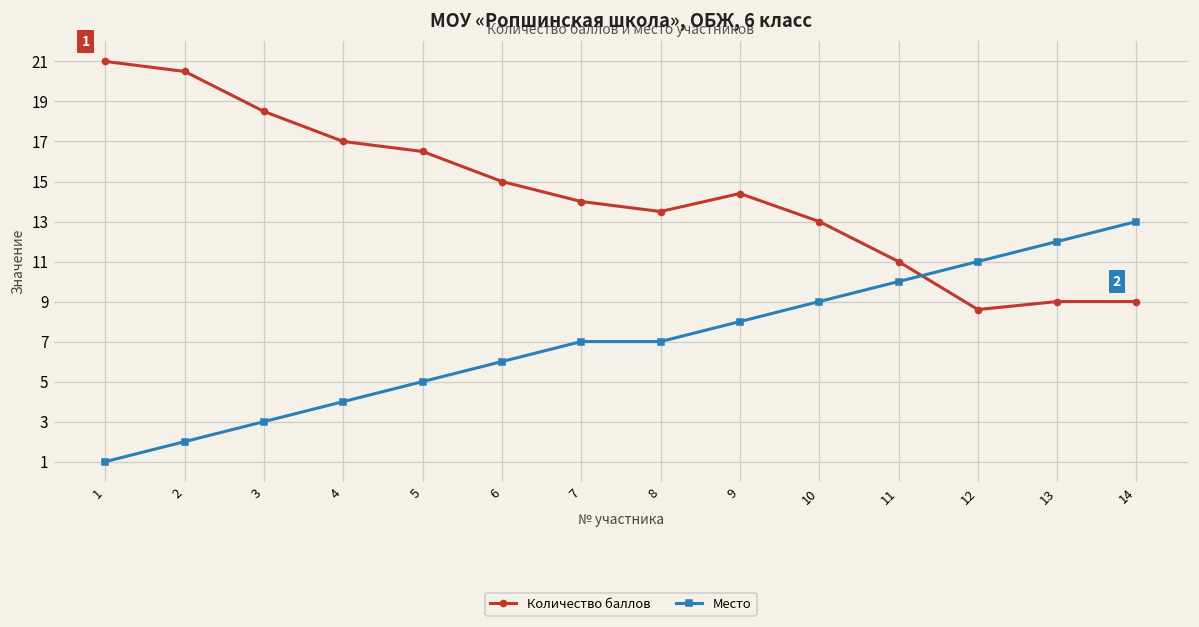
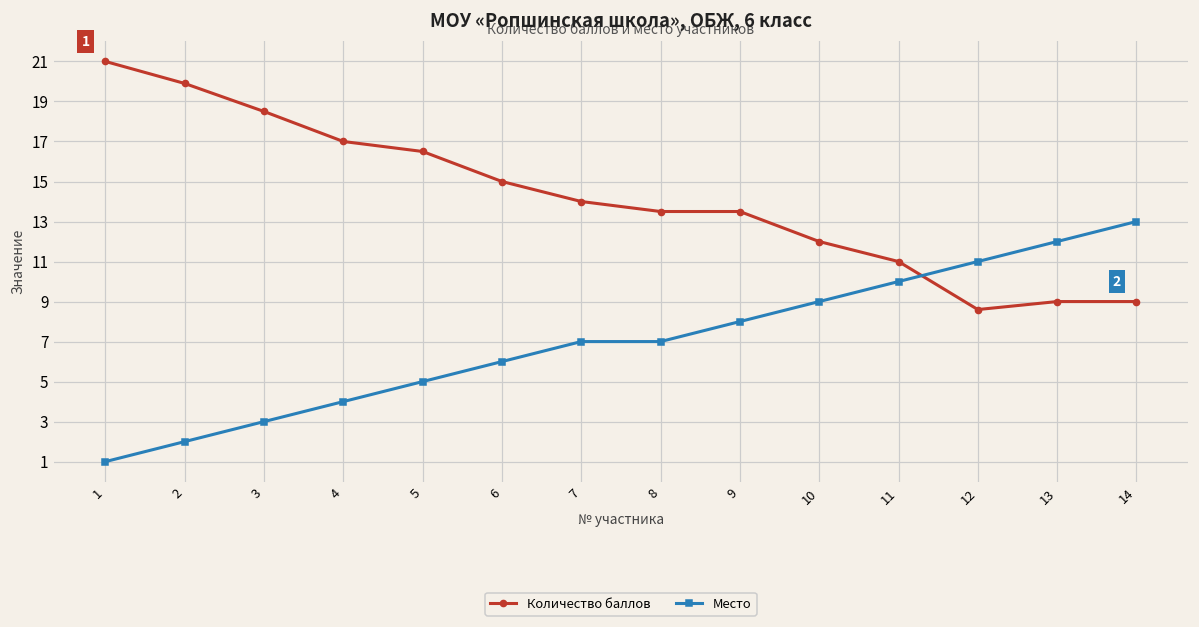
  {
    "Количество баллов": {
-     "2": 20.5,
+     "2": 19.9,
      "3": 18.5,
      "4": 17.0,
      "5": 16.5,
      "6": 15.0,
      "7": 14.0,
      "8": 13.5,
-     "9": 14.4,
-     "10": 13,
+     "9": 13.5,
+     "10": 12,
      "11": 11.0,
      "12": 8.6,
      "13": 9.0
    },
    "Место": {
      "1": 1.0,
      "2": 2.0,
      "3": 3.0,
      "4": 4.0,
      "5": 5.0,
      "6": 6.0,
      "7": 7.0,
      "8": 7.0,
      "9": 8.0,
      "10": 9.0,
      "11": 10.0,
      "12": 11.0,
      "13": 12.0,
      "14": 13.0
    }
  }
